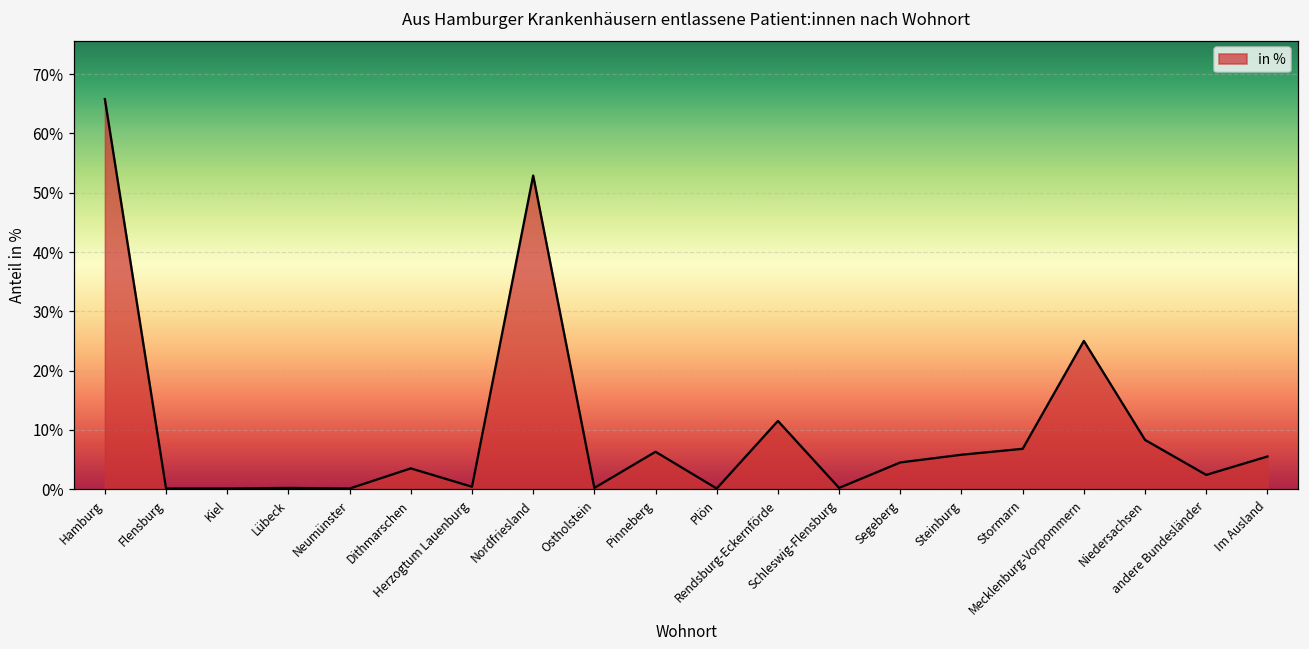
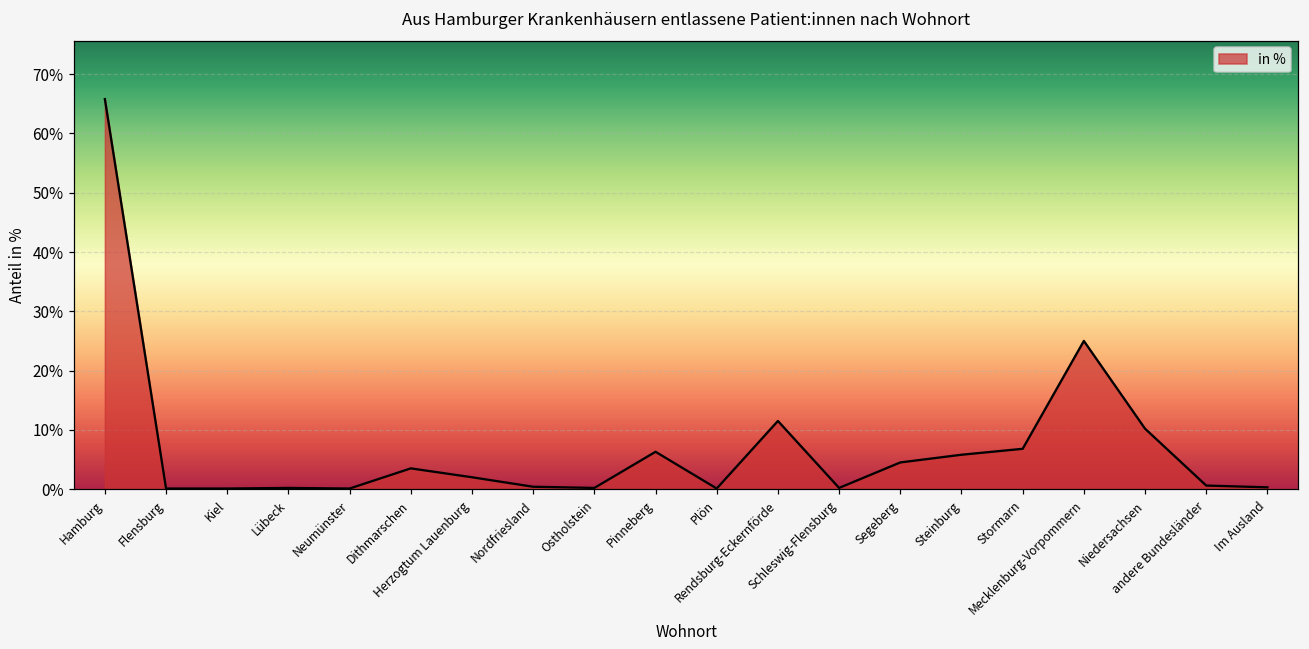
  {
    "Hamburg": "66%",
    "Flensburg": "0%",
    "Kiel": "0%",
    "Lübeck": "0%",
    "Neumünster": "0%",
    "Dithmarschen": "4%",
-   "Herzogtum Lauenburg": "0%",
-   "Nordfriesland": "53%",
+   "Herzogtum Lauenburg": "2%",
+   "Nordfriesland": "0%",
    "Ostholstein": "0%",
    "Pinneberg": "6%",
    "Plön": "0%",
    "Rendsburg-Eckernförde": "12%",
    "Schleswig-Flensburg": "0%",
    "Segeberg": "5%",
    "Steinburg": "6%",
    "Stormarn": "7%",
    "Mecklenburg-Vorpommern": "25%",
-   "Niedersachsen": "8%",
-   "andere Bundesländer": "2%",
-   "Im Ausland": "6%"
+   "Niedersachsen": "10%",
+   "andere Bundesländer": "1%",
+   "Im Ausland": "0%"
  }
